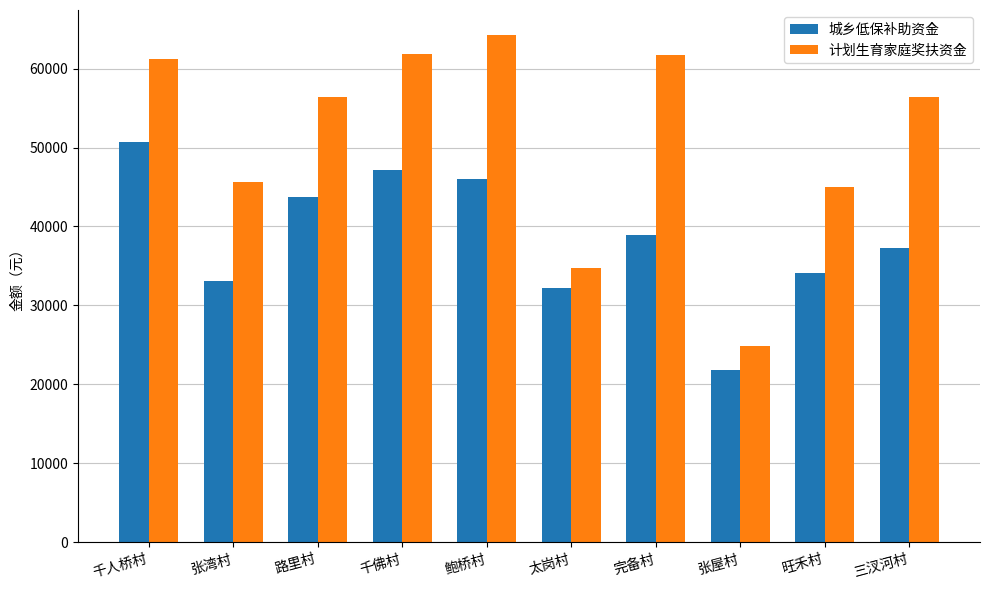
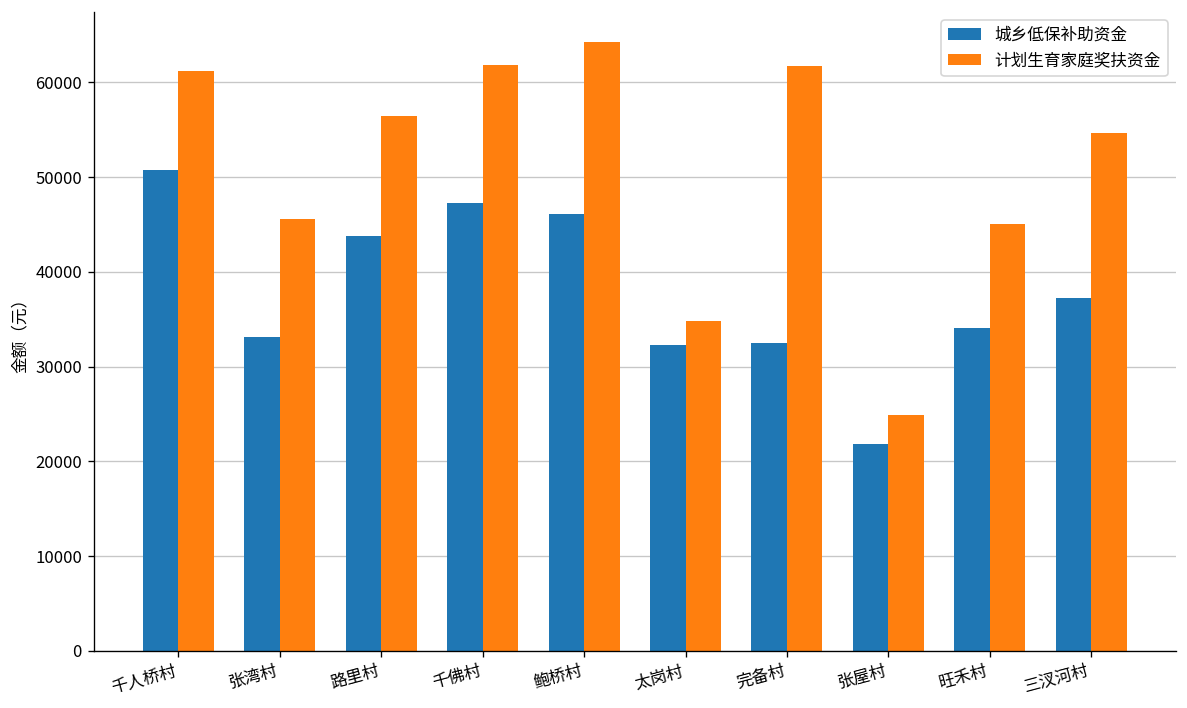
  {
    "城乡低保补助资金": {
      "千人桥村": 51000,
      "张湾村": 33000,
      "路里村": 44000,
      "千佛村": 47000,
      "鲍桥村": 46000,
      "太岗村": 32000,
-     "完备村": 39000,
+     "完备村": 33000,
      "张屋村": 22000,
      "旺禾村": 34000,
      "三汊河村": 37000
    },
    "计划生育家庭奖扶资金": {
      "千人桥村": 61000,
      "张湾村": 46000,
      "路里村": 56000,
      "千佛村": 62000,
      "鲍桥村": 64000,
      "太岗村": 35000,
      "完备村": 62000,
      "张屋村": 25000,
      "旺禾村": 45000,
-     "三汊河村": 56000
+     "三汊河村": 55000
    }
  }
